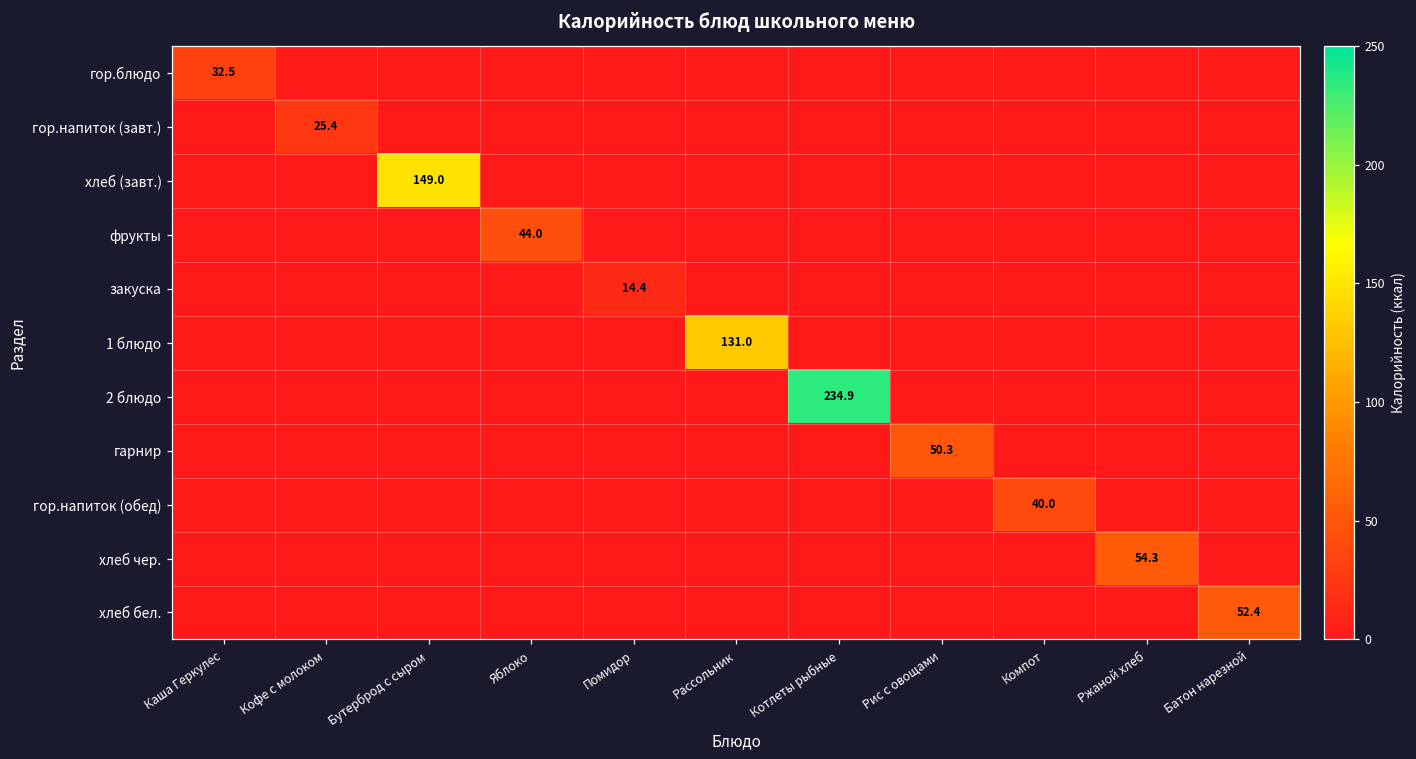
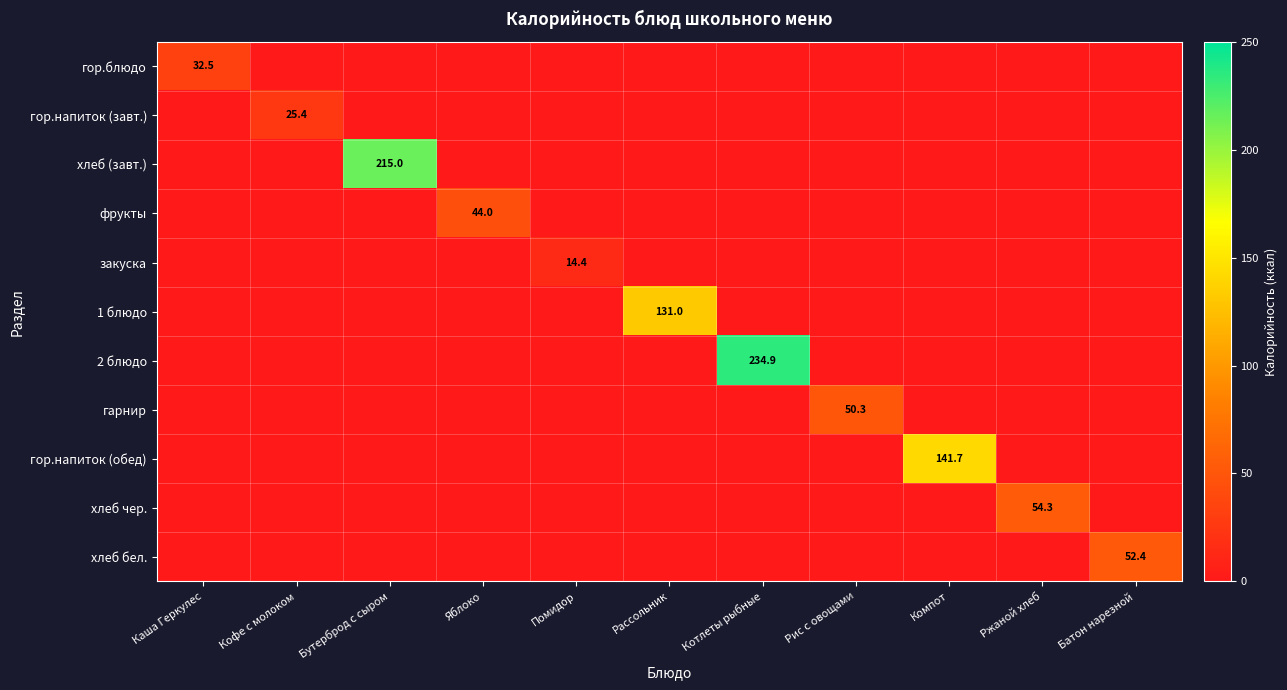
  {
    "гор.блюдо": {
      "Каша Геркулес": 32.5
    },
    "гор.напиток (завт.)": {
      "Кофе с молоком": 25.4
    },
    "хлеб (завт.)": {
-     "Бутерброд с сыром": 149.0
+     "Бутерброд с сыром": 215.0
    },
    "фрукты": {
      "Яблоко": 44.0
    },
    "закуска": {
      "Помидор": 14.4
    },
    "1 блюдо": {
      "Рассольник": 131.0
    },
    "2 блюдо": {
      "Котлеты рыбные": 234.9
    },
    "гарнир": {
      "Рис с овощами": 50.3
    },
    "гор.напиток (обед)": {
-     "Компот": 40.0
+     "Компот": 141.7
    },
    "хлеб чер.": {
      "Ржаной хлеб": 54.3
    },
    "хлеб бел.": {
      "Батон нарезной": 52.4
    }
  }
